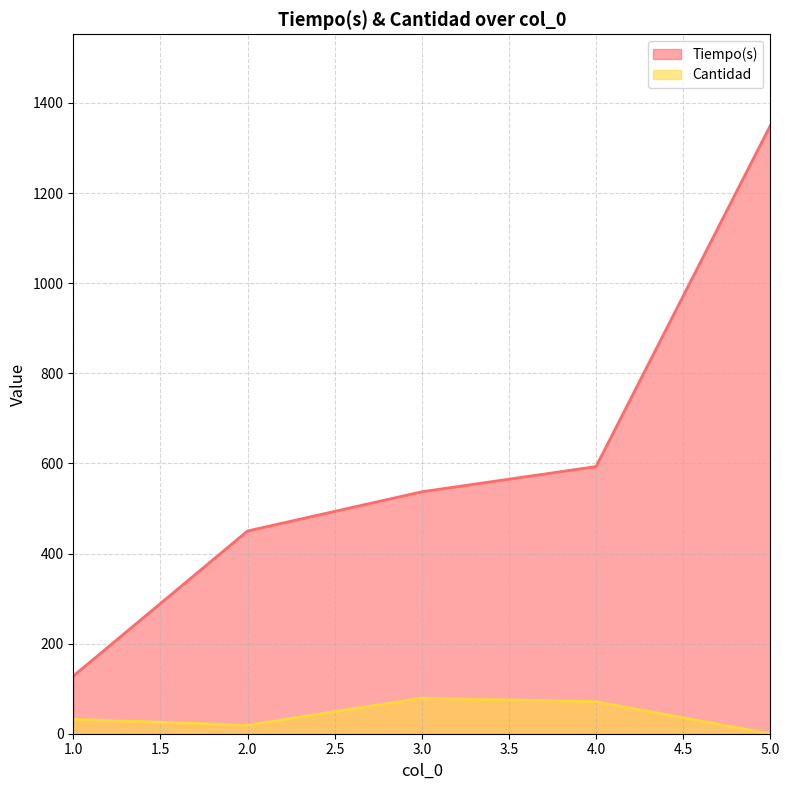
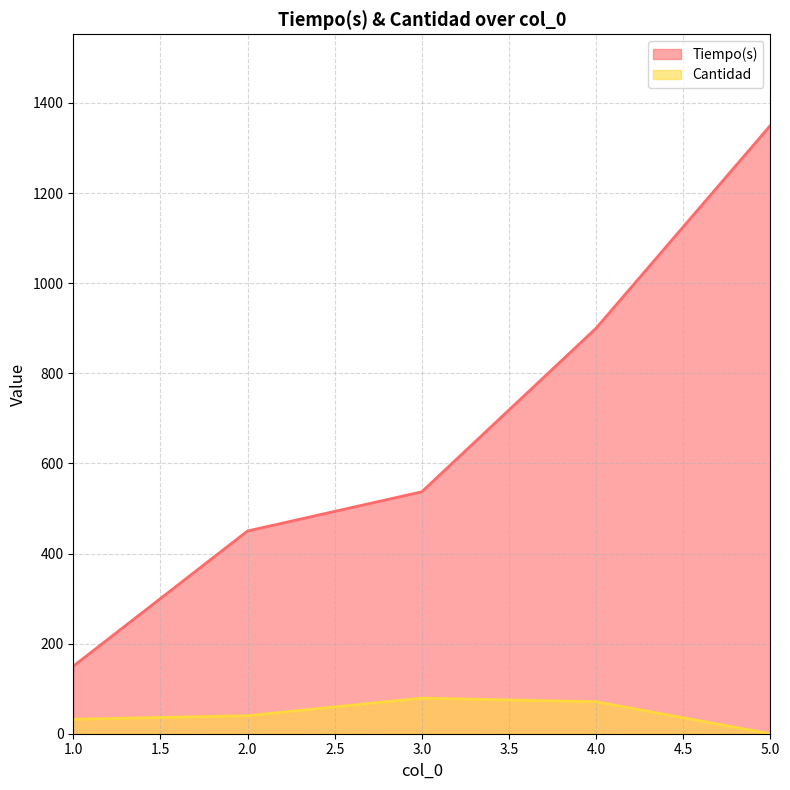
  {
    "Tiempo(s)": {
-     "1.0": 130,
+     "1.0": 150,
      "2.0": 450,
      "3.0": 540,
-     "4.0": 590,
+     "4.0": 900,
      "5.0": 1350
    },
    "Cantidad": {
      "1.0": 30,
-     "2.0": 20,
+     "2.0": 40,
      "3.0": 80,
      "4.0": 70,
      "5.0": 0
    }
  }
